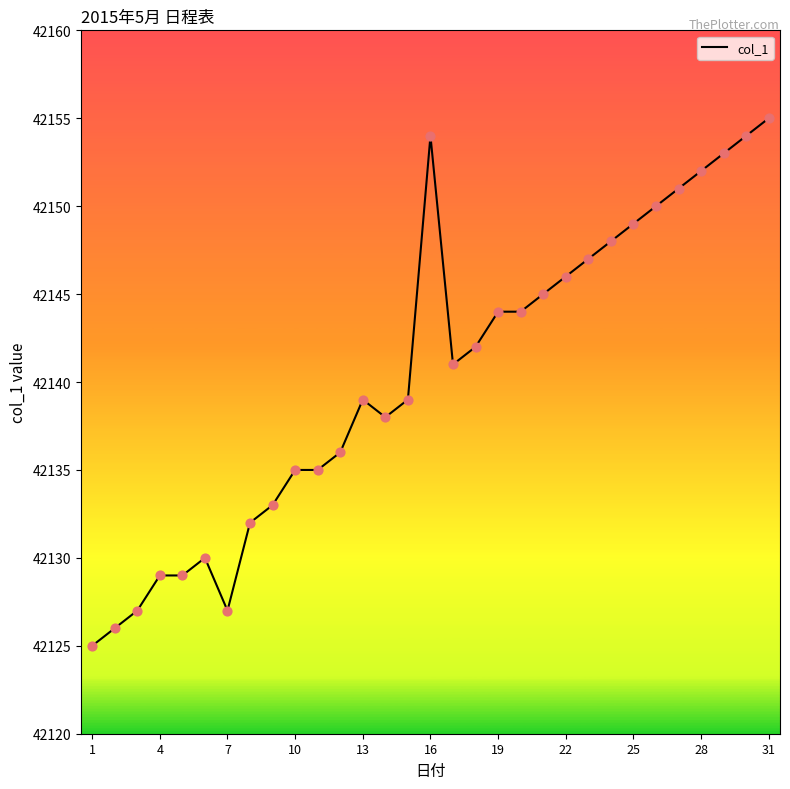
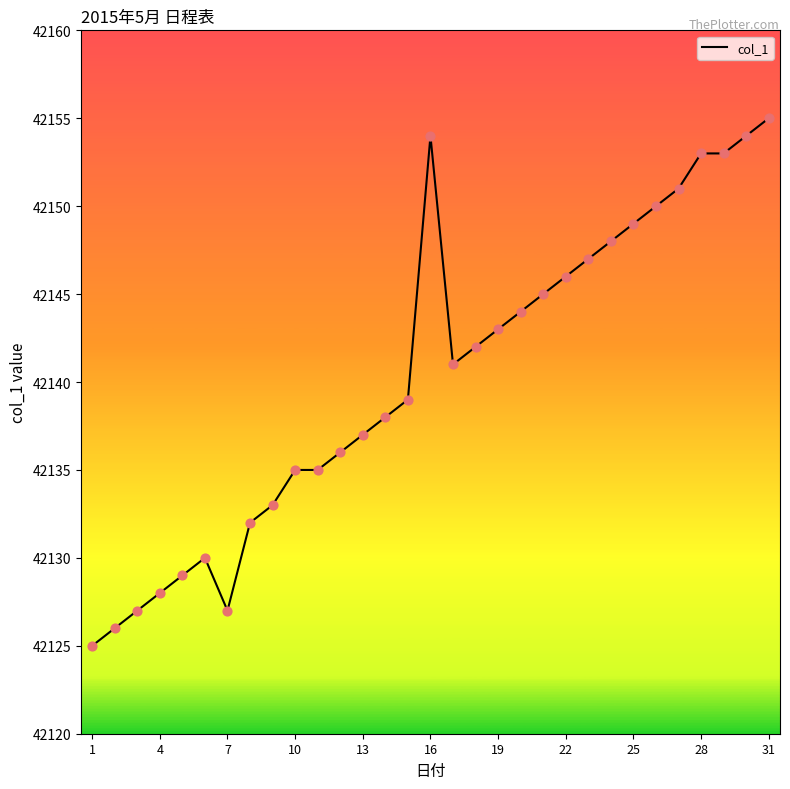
  {
    "1": 42125,
-   "4": 42129,
+   "4": 42128,
    "7": 42127,
    "10": 42135,
-   "13": 42139,
+   "13": 42137,
    "16": 42154,
-   "19": 42144,
+   "19": 42143,
    "22": 42146,
    "25": 42149,
-   "28": 42152,
+   "28": 42153,
    "31": 42155
  }
